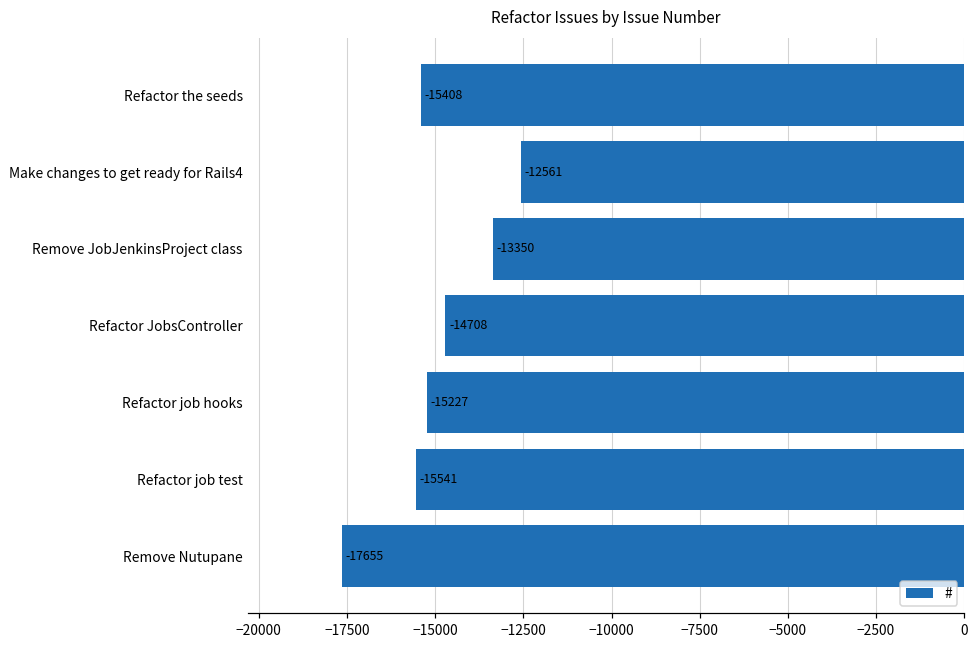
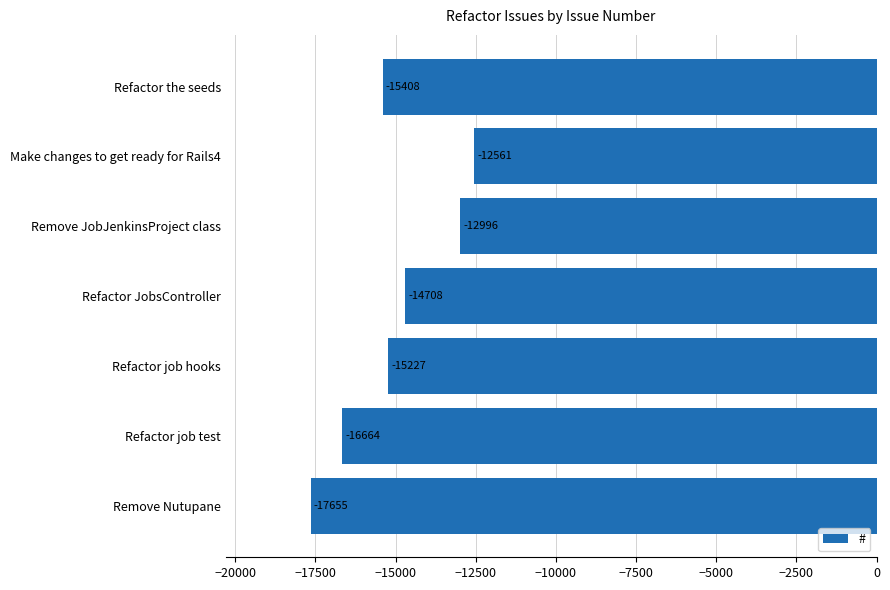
  {
    "Refactor the seeds": -15408,
    "Make changes to get ready for Rails4": -12561,
-   "Remove JobJenkinsProject class": -13350,
+   "Remove JobJenkinsProject class": -12996,
    "Refactor JobsController": -14708,
    "Refactor job hooks": -15227,
-   "Refactor job test": -15541,
+   "Refactor job test": -16664,
    "Remove Nutupane": -17655
  }
